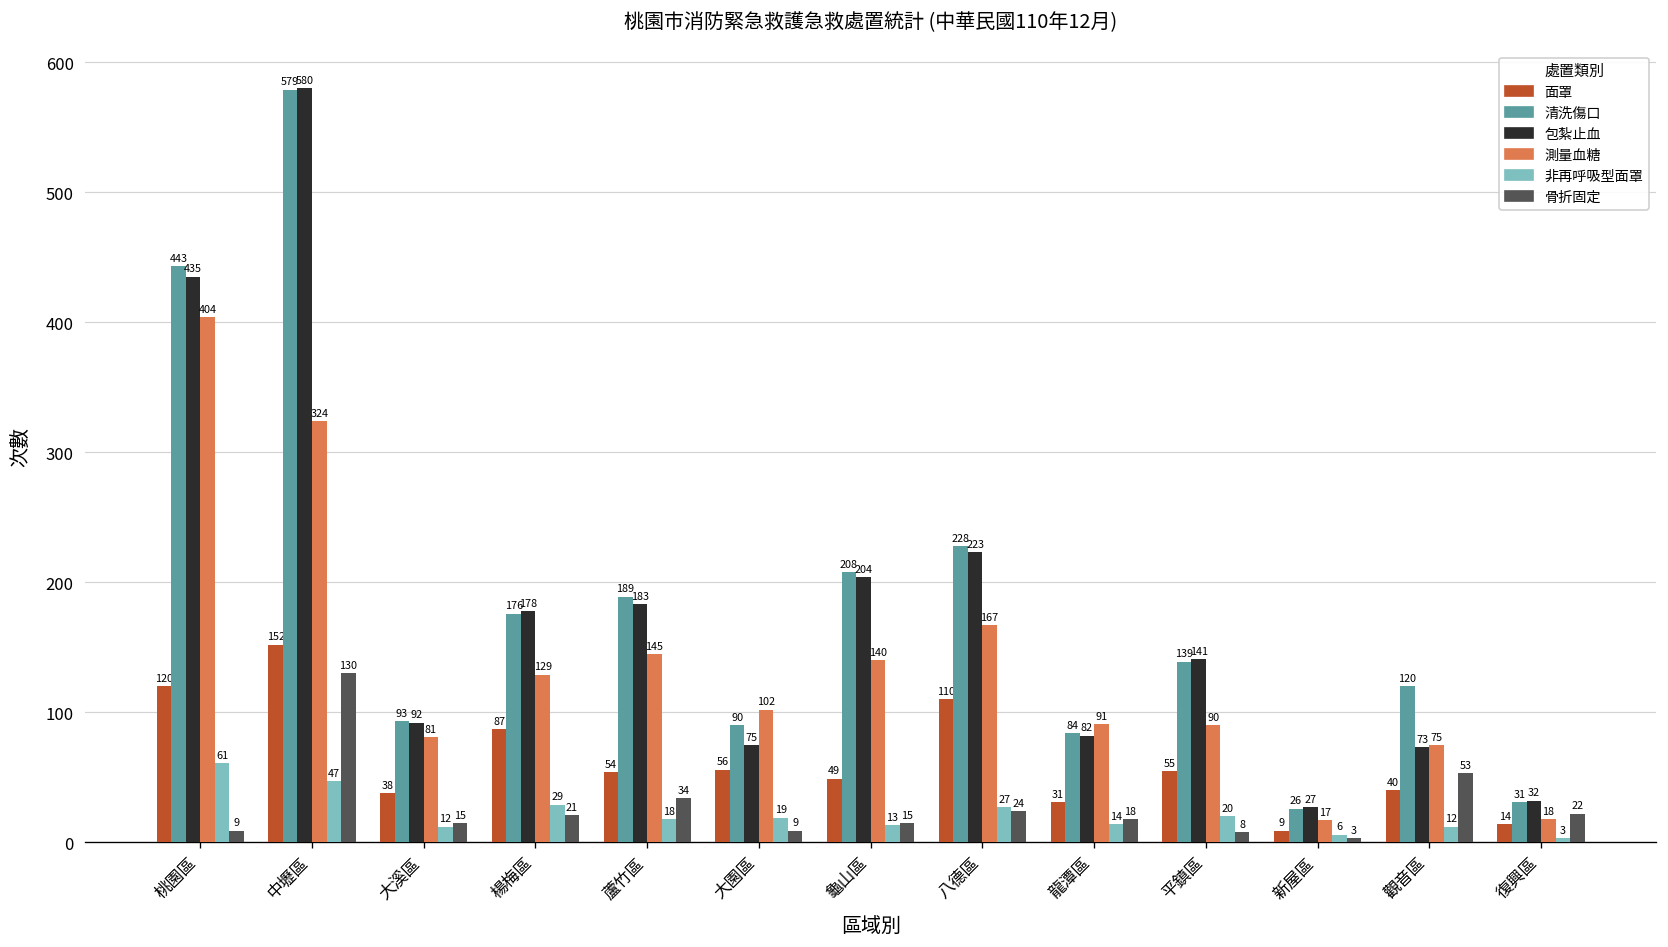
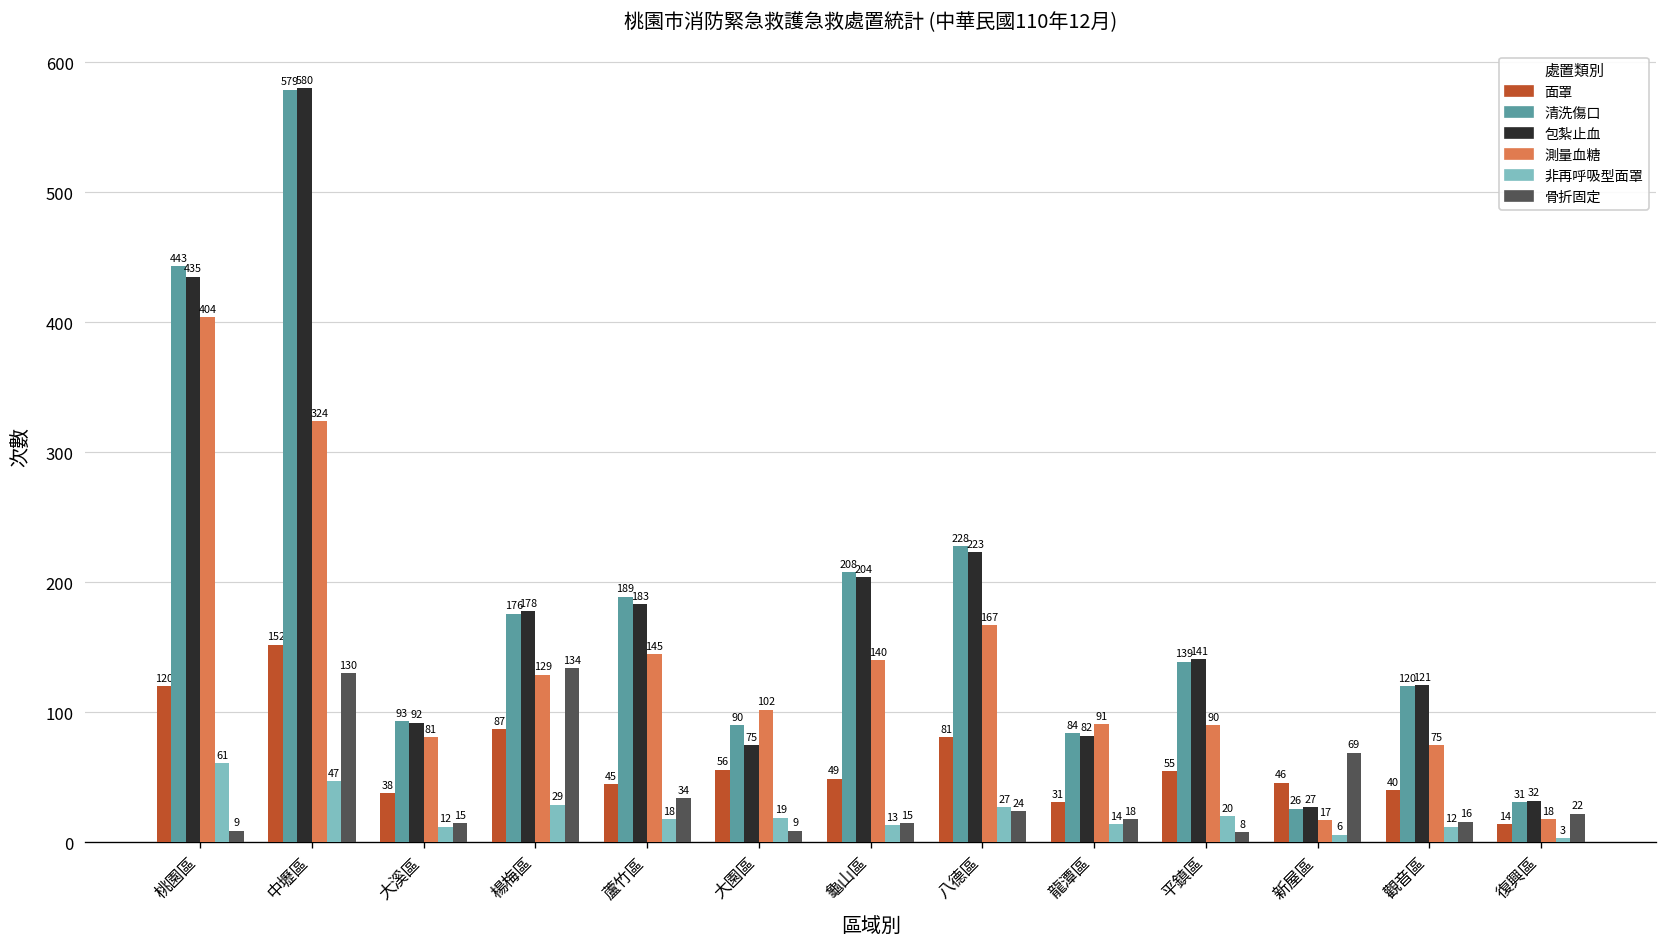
  {
    "面罩": {
      "桃園區": 120,
      "中壢區": 152,
      "大溪區": 38,
      "楊梅區": 87,
-     "蘆竹區": 54,
+     "蘆竹區": 45,
      "大園區": 56,
      "龜山區": 49,
-     "八德區": 110,
+     "八德區": 81,
      "龍潭區": 31,
      "平鎮區": 55,
-     "新屋區": 9,
+     "新屋區": 46,
      "觀音區": 40,
      "復興區": 14
    },
    "包紮止血": {
      "桃園區": 435,
      "大溪區": 92,
      "楊梅區": 178,
      "蘆竹區": 183,
      "大園區": 75,
      "龜山區": 204,
      "八德區": 223,
      "龍潭區": 82,
      "新屋區": 27,
-     "觀音區": 73,
+     "觀音區": 121,
      "復興區": 32
    },
    "測量血糖": {
      "桃園區": 404,
      "中壢區": 324,
      "大溪區": 81,
      "楊梅區": 129,
      "蘆竹區": 145,
      "大園區": 102,
      "龜山區": 140,
      "八德區": 167,
      "龍潭區": 91,
      "平鎮區": 90,
      "新屋區": 17,
      "觀音區": 75,
      "復興區": 18
    },
    "骨折固定": {
      "桃園區": 9,
      "中壢區": 130,
      "大溪區": 15,
-     "楊梅區": 21,
+     "楊梅區": 134,
      "蘆竹區": 34,
      "大園區": 9,
      "龜山區": 15,
      "八德區": 24,
      "龍潭區": 18,
      "平鎮區": 8,
-     "新屋區": 3,
-     "觀音區": 53,
+     "新屋區": 69,
+     "觀音區": 16,
      "復興區": 22
    }
  }
